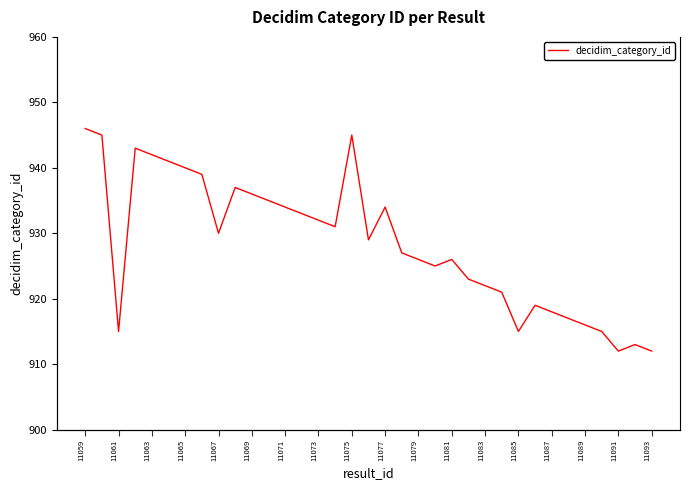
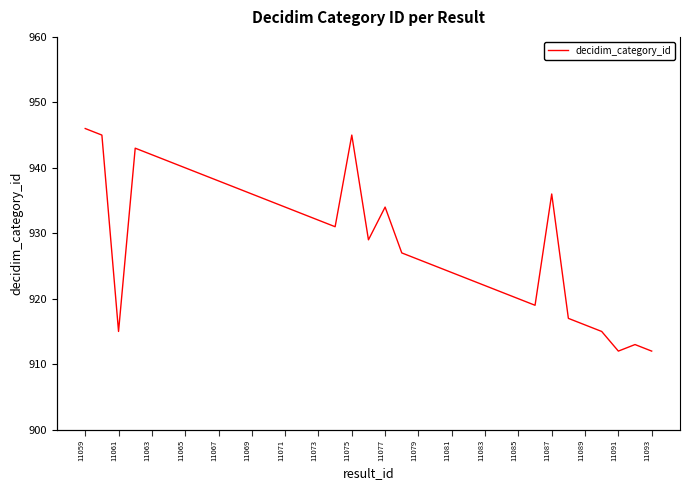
  {
    "11059": 946,
    "11061": 915,
    "11063": 942,
    "11065": 940,
-   "11067": 930,
+   "11067": 938,
    "11069": 936,
    "11071": 934,
    "11073": 932,
    "11075": 945,
    "11077": 934,
    "11079": 926,
-   "11081": 926,
+   "11081": 924,
    "11083": 922,
-   "11085": 915,
-   "11087": 918,
+   "11085": 920,
+   "11087": 936,
    "11089": 916,
    "11091": 912,
    "11093": 912
  }
